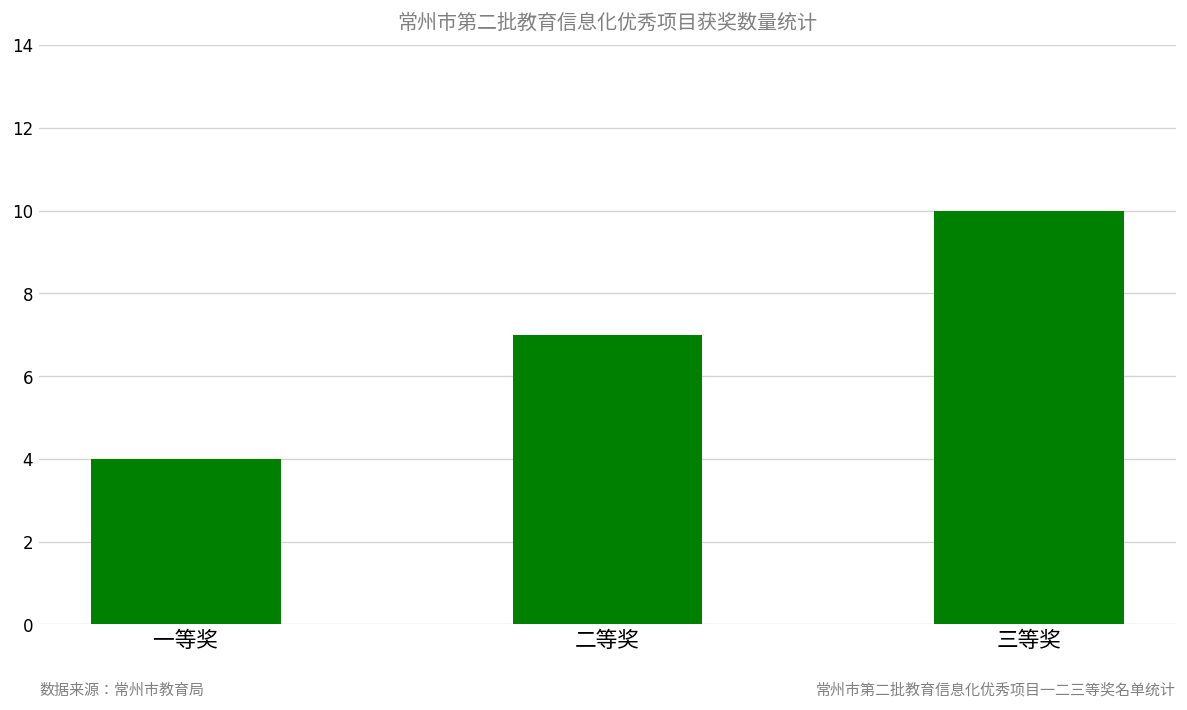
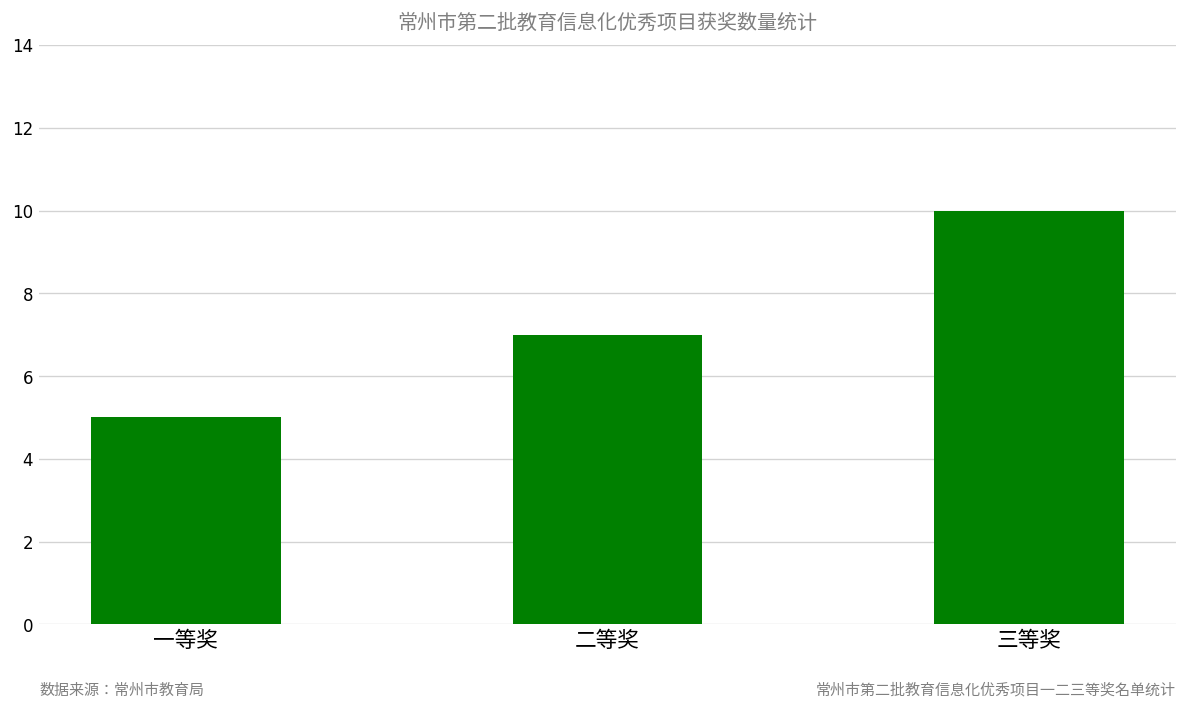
  {
-   "一等奖": 4,
+   "一等奖": 5,
    "二等奖": 7,
    "三等奖": 10
  }
